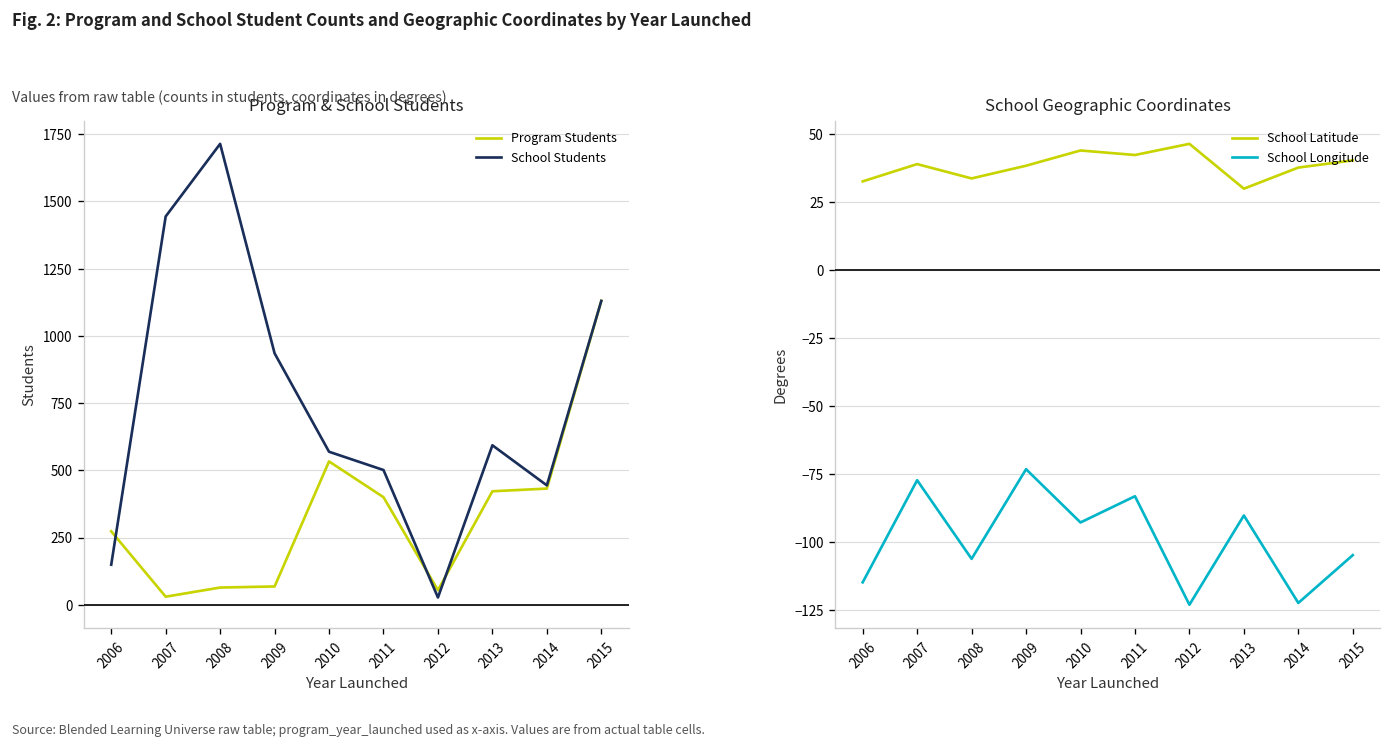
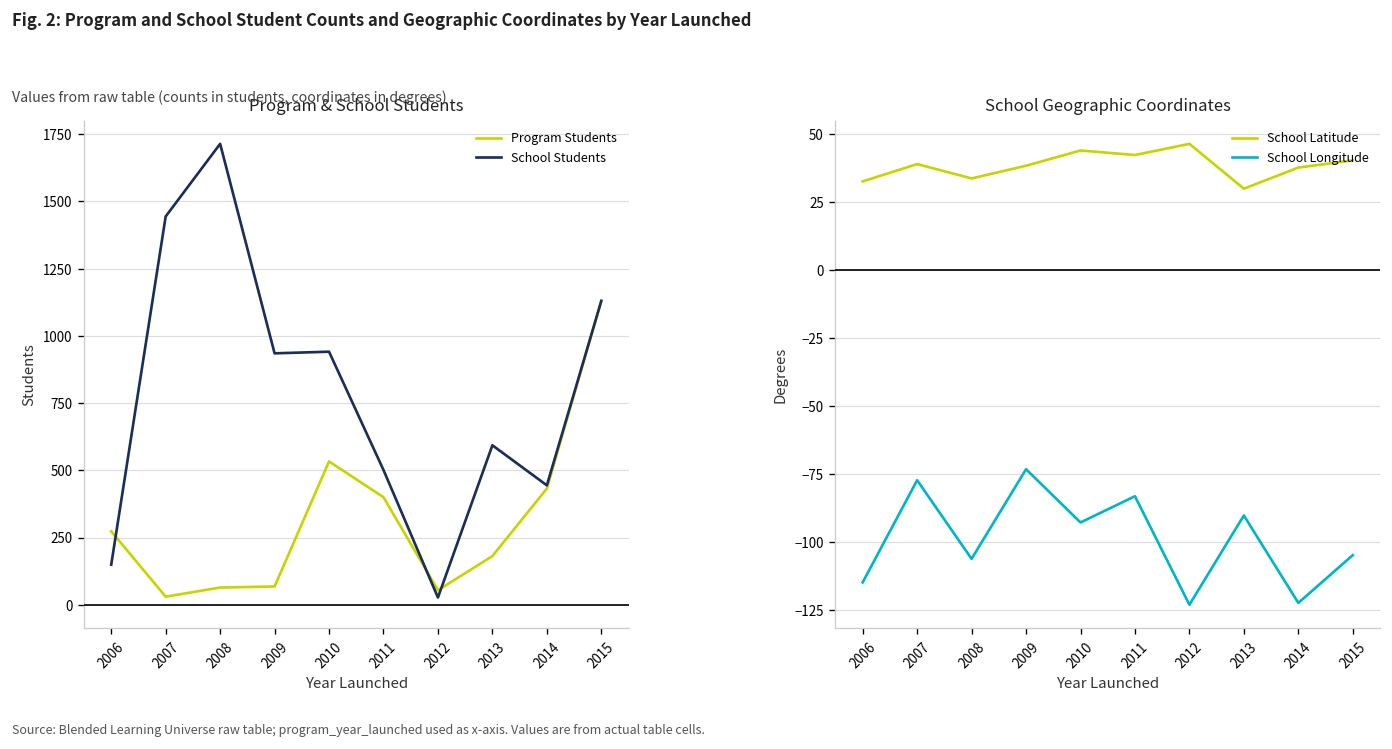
  {
    "Program & School Students": {
      "Program Students": {
        "2006": 270,
        "2007": 30,
        "2008": 60,
        "2009": 70,
        "2010": 530,
        "2011": 400,
        "2012": 50,
-       "2013": 420,
+       "2013": 180,
        "2014": 430
      },
      "School Students": {
        "2006": 150,
        "2007": 1440,
        "2008": 1710,
        "2009": 940,
-       "2010": 570,
+       "2010": 940,
        "2011": 500,
        "2012": 30,
        "2013": 590,
        "2014": 440
      }
    },
    "School Geographic Coordinates": {
      "School Latitude": {
        "2006": 33,
        "2007": 39,
        "2008": 34,
        "2009": 38,
        "2010": 44,
        "2011": 42,
        "2012": 46,
        "2013": 30,
        "2014": 38,
        "2015": 40
      },
      "School Longitude": {
        "2006": -115,
        "2007": -77,
        "2008": -106,
        "2009": -73,
        "2010": -93,
        "2011": -83,
        "2012": -123,
        "2013": -90,
        "2014": -122,
        "2015": -105
      }
    }
  }
